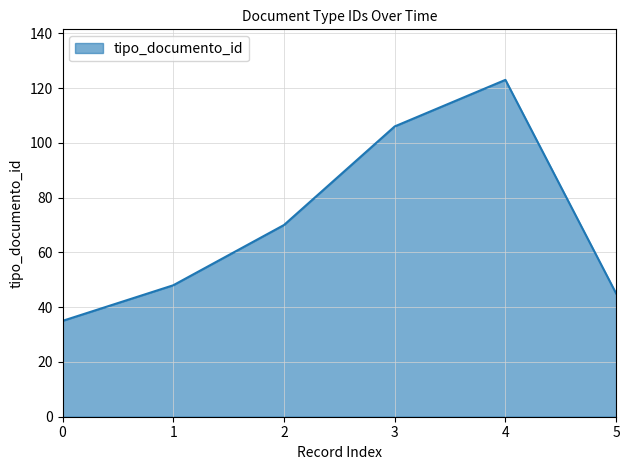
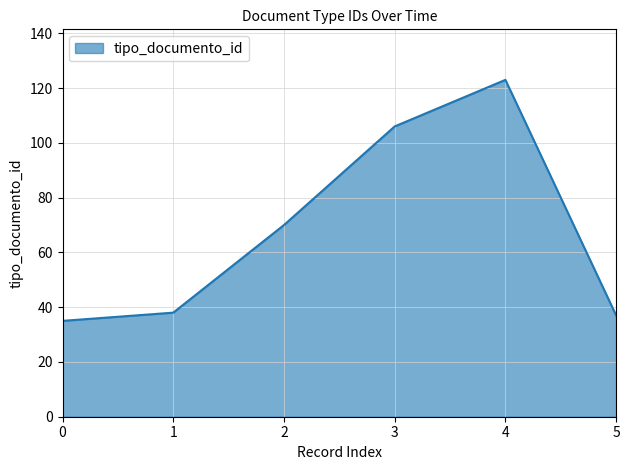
  {
    "0": 35,
-   "1": 48,
+   "1": 38,
    "2": 70,
    "3": 106,
    "4": 123,
-   "5": 45
+   "5": 37
  }
